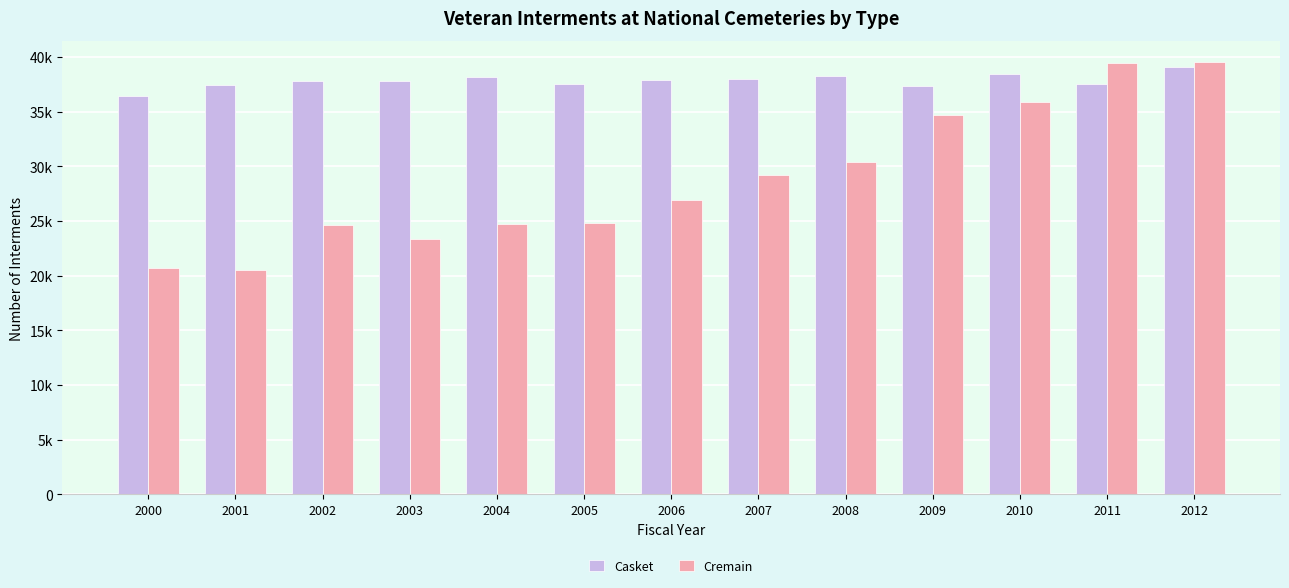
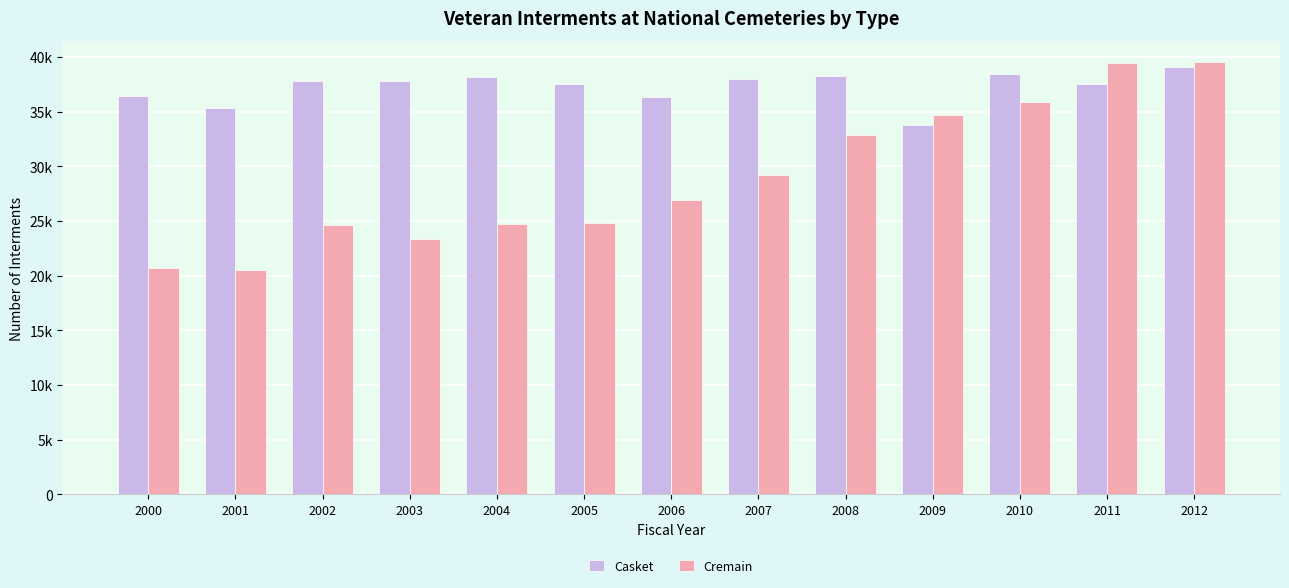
  {
    "Casket": {
      "2000": 36400,
-     "2001": 37500,
+     "2001": 35300,
      "2002": 37800,
      "2003": 37800,
      "2004": 38100,
      "2005": 37500,
-     "2006": 37900,
+     "2006": 36300,
      "2007": 38000,
      "2008": 38300,
-     "2009": 37400,
+     "2009": 33800,
      "2010": 38400,
      "2011": 37600,
      "2012": 39100
    },
    "Cremain": {
      "2000": 20700,
      "2001": 20600,
      "2002": 24600,
      "2003": 23400,
      "2004": 24700,
      "2005": 24800,
      "2006": 26900,
      "2007": 29200,
-     "2008": 30400,
+     "2008": 32900,
      "2009": 34700,
      "2010": 35900,
      "2011": 39400,
      "2012": 39500
    }
  }
